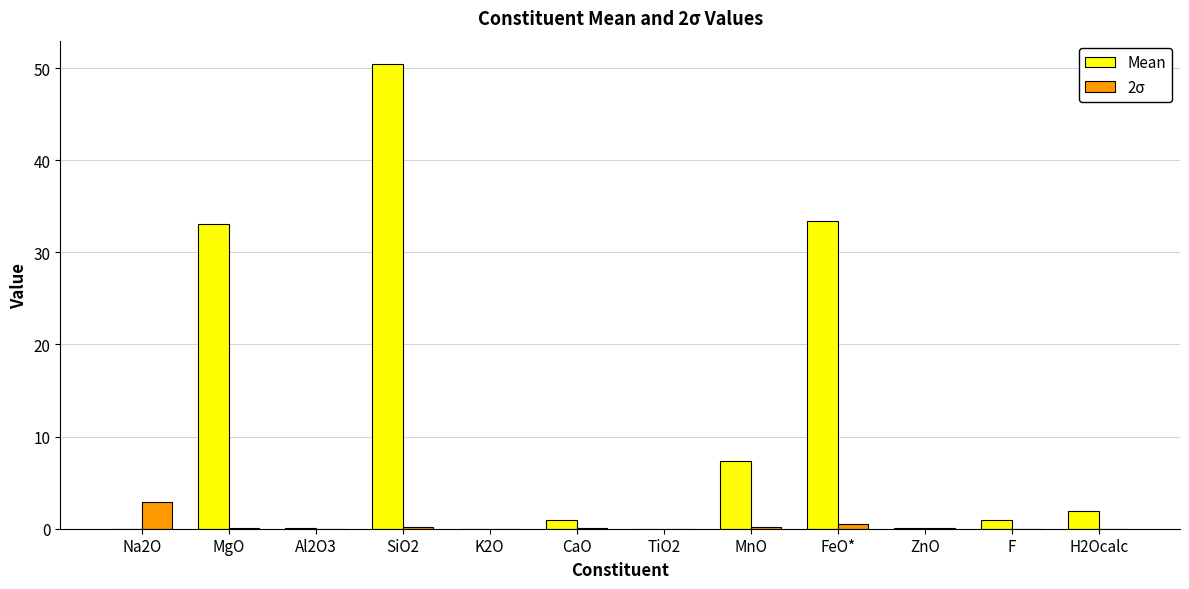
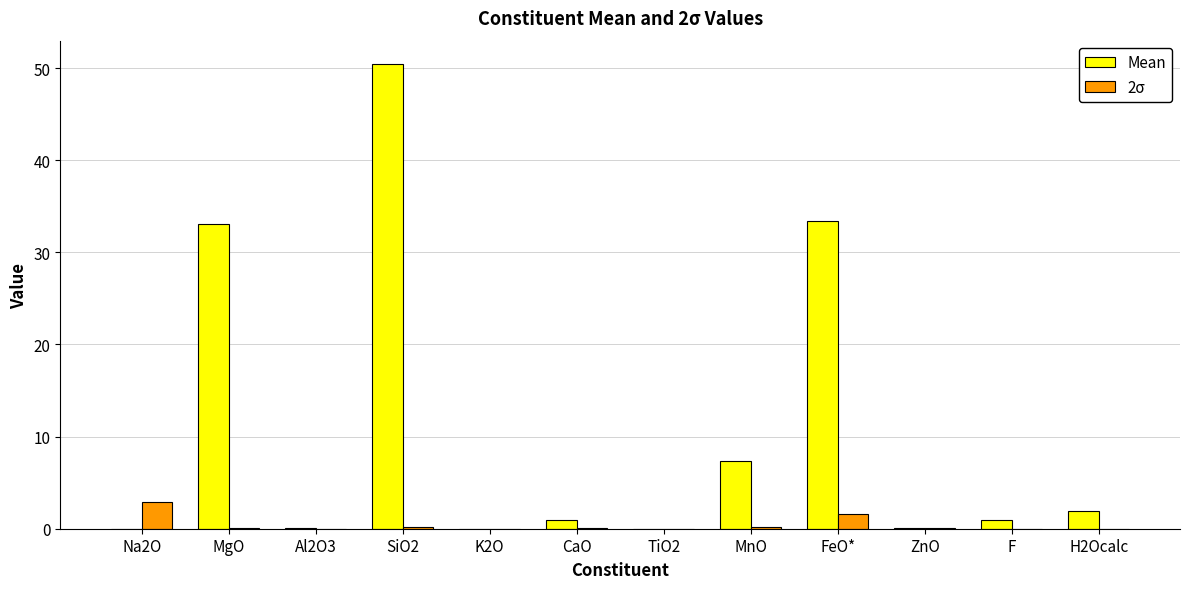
  {
    "Mean": {
      "MgO": 33,
      "SiO2": 50,
      "CaO": 1,
      "MnO": 7,
      "FeO*": 33,
      "F": 1,
      "H2Ocalc": 2
    },
    "2σ": {
      "Na2O": 3,
-     "FeO*": 1
+     "FeO*": 2
    }
  }
